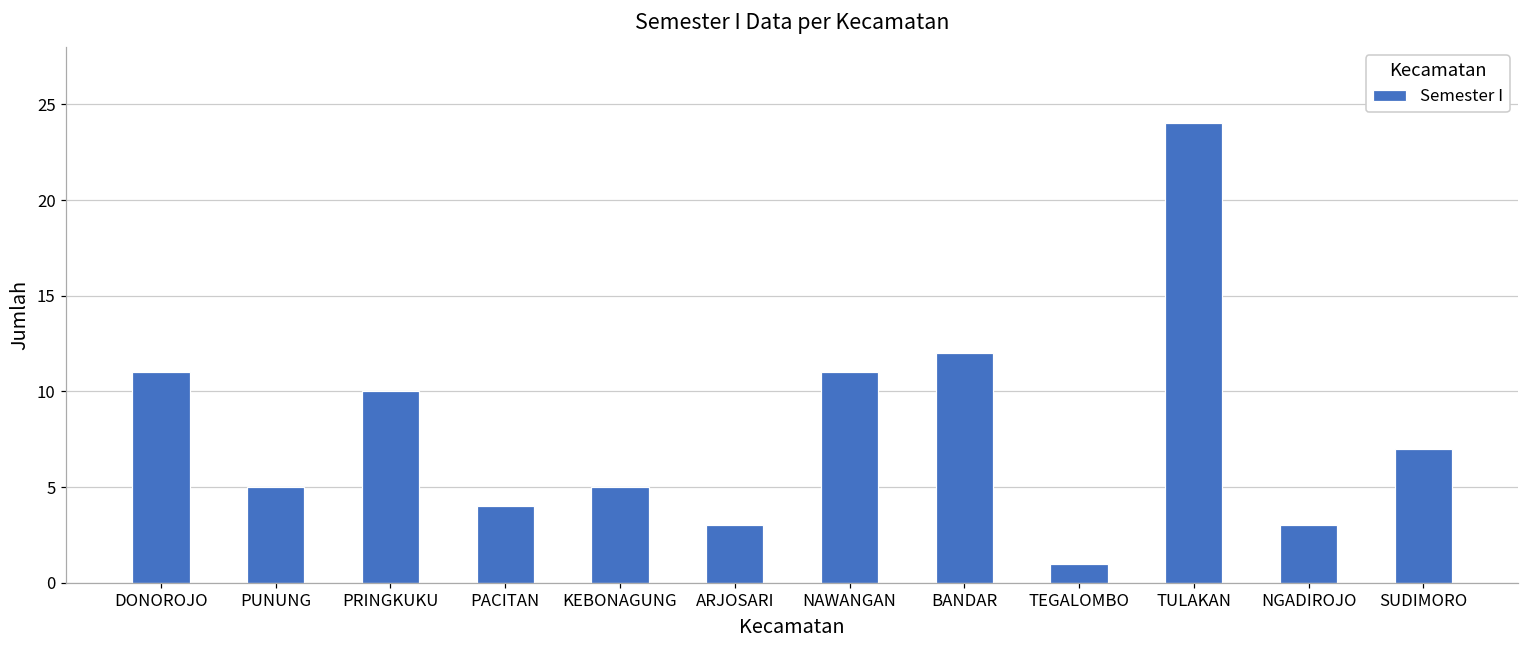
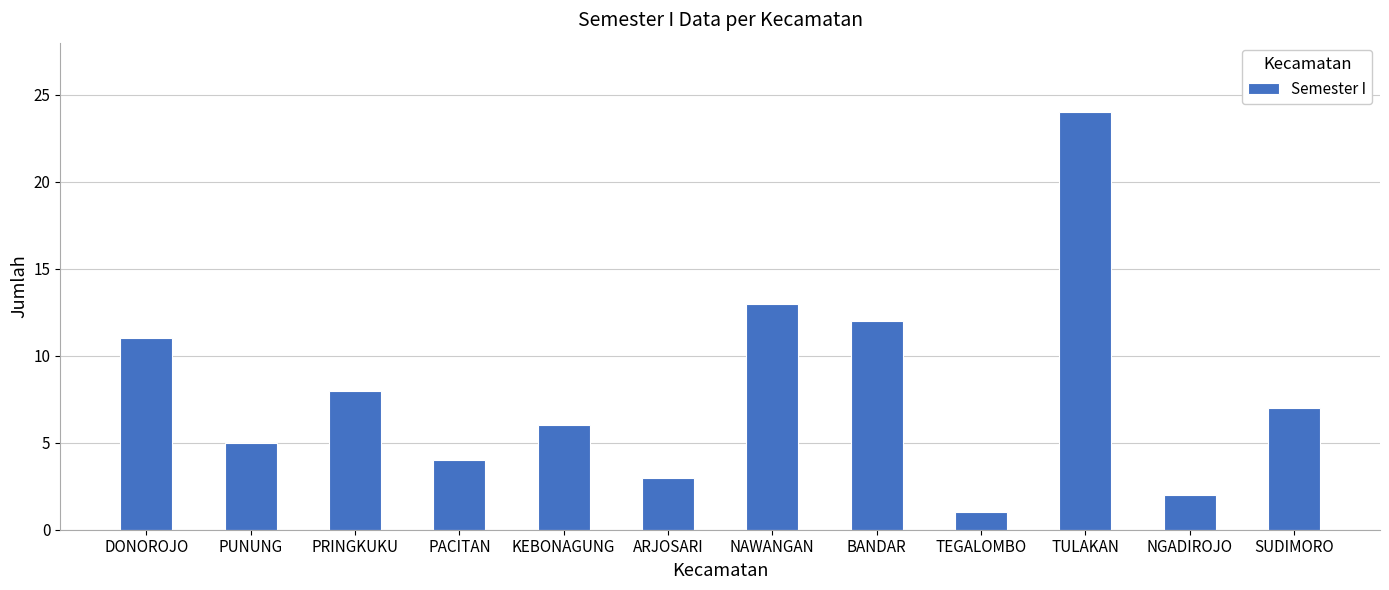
  {
    "DONOROJO": 11,
    "PUNUNG": 5,
-   "PRINGKUKU": 10,
+   "PRINGKUKU": 8,
    "PACITAN": 4,
-   "KEBONAGUNG": 5,
+   "KEBONAGUNG": 6,
    "ARJOSARI": 3,
-   "NAWANGAN": 11,
+   "NAWANGAN": 13,
    "BANDAR": 12,
    "TEGALOMBO": 1,
    "TULAKAN": 24,
-   "NGADIROJO": 3,
+   "NGADIROJO": 2,
    "SUDIMORO": 7
  }
